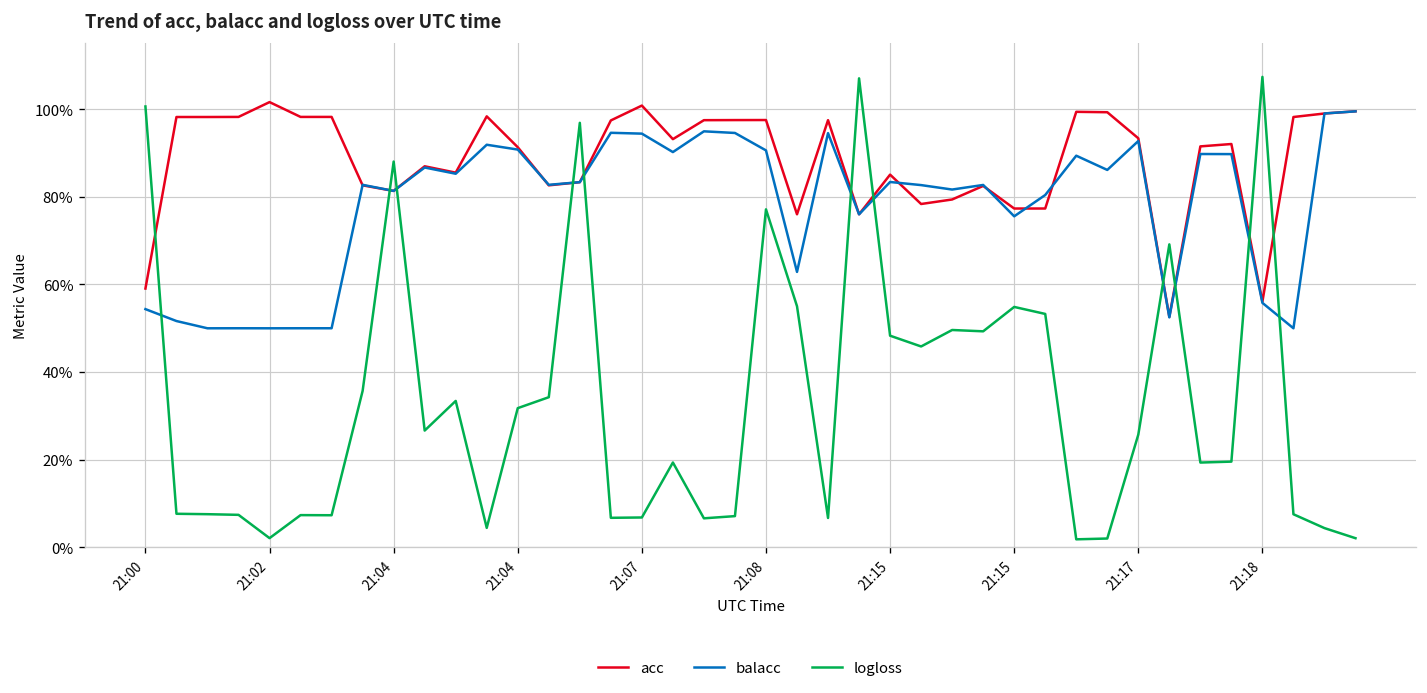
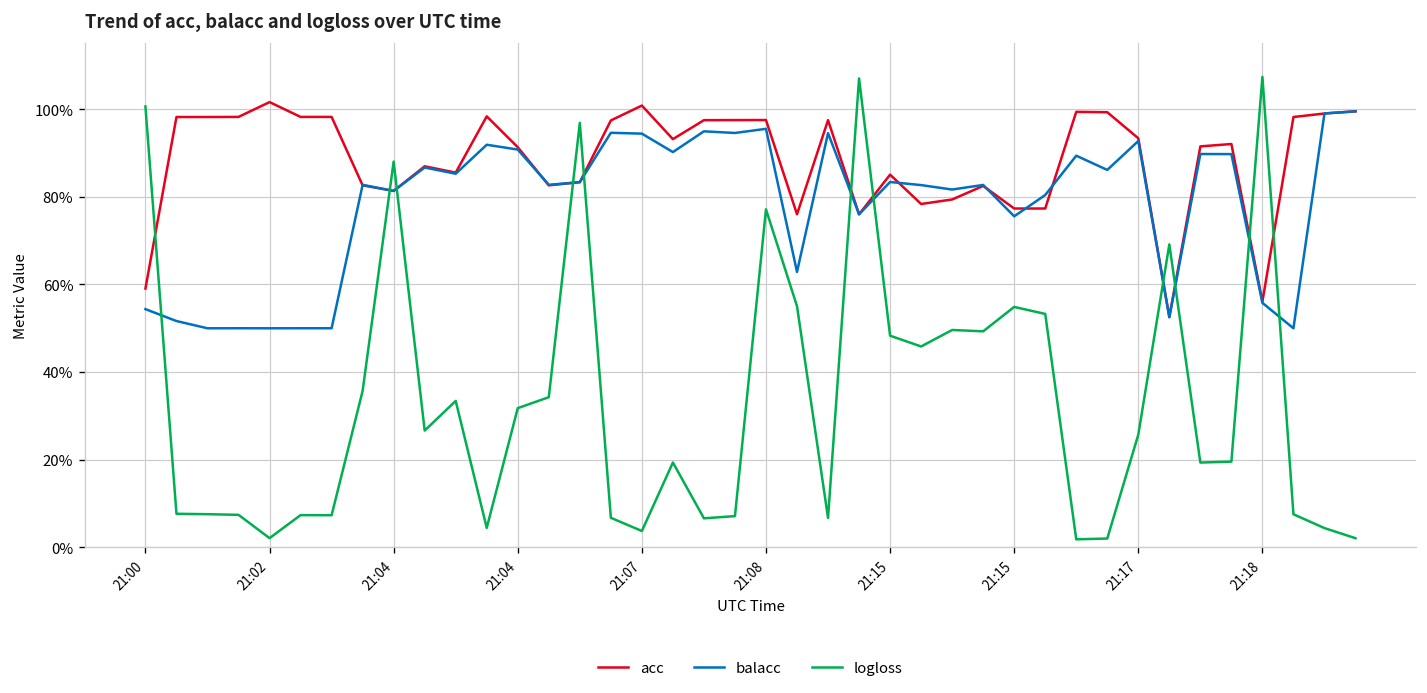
  {
    "acc": {
      "21:00": "59%",
      "21:02": "102%",
      "21:07": "101%",
      "21:08": "98%"
    },
    "balacc": {
      "21:00": "54%",
      "21:02": "50%",
      "21:07": "94%",
-     "21:08": "91%"
+     "21:08": "96%"
    },
    "logloss": {
      "21:00": "101%",
      "21:02": "2%",
-     "21:07": "7%",
+     "21:07": "4%",
      "21:08": "77%",
      "21:17": "26%",
      "21:18": "107%"
    }
  }
